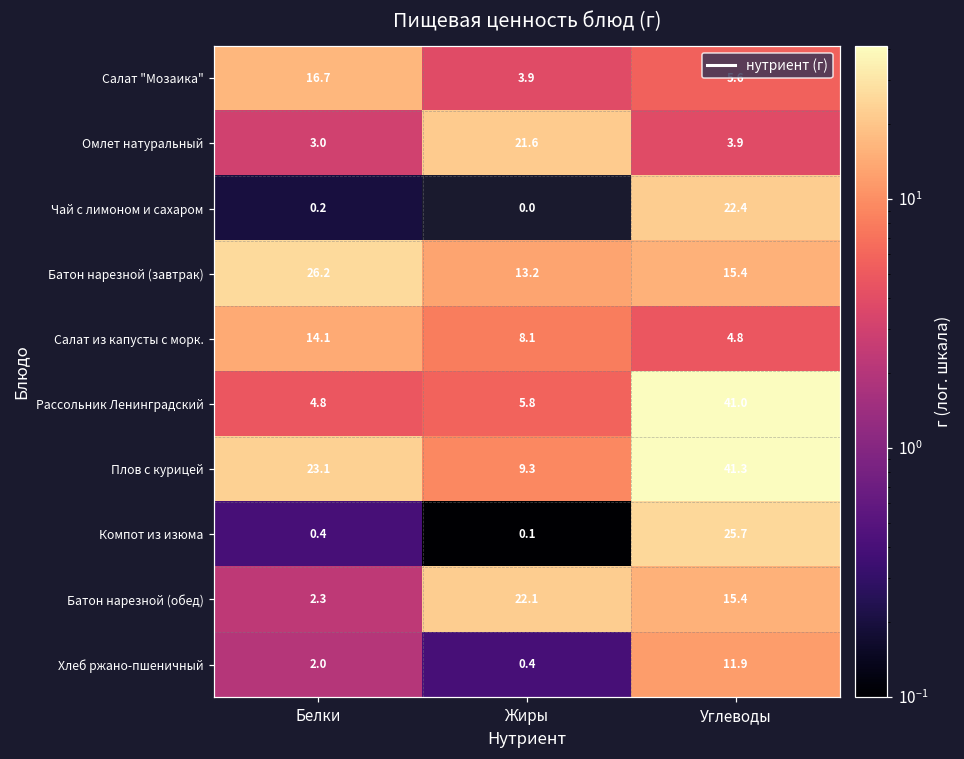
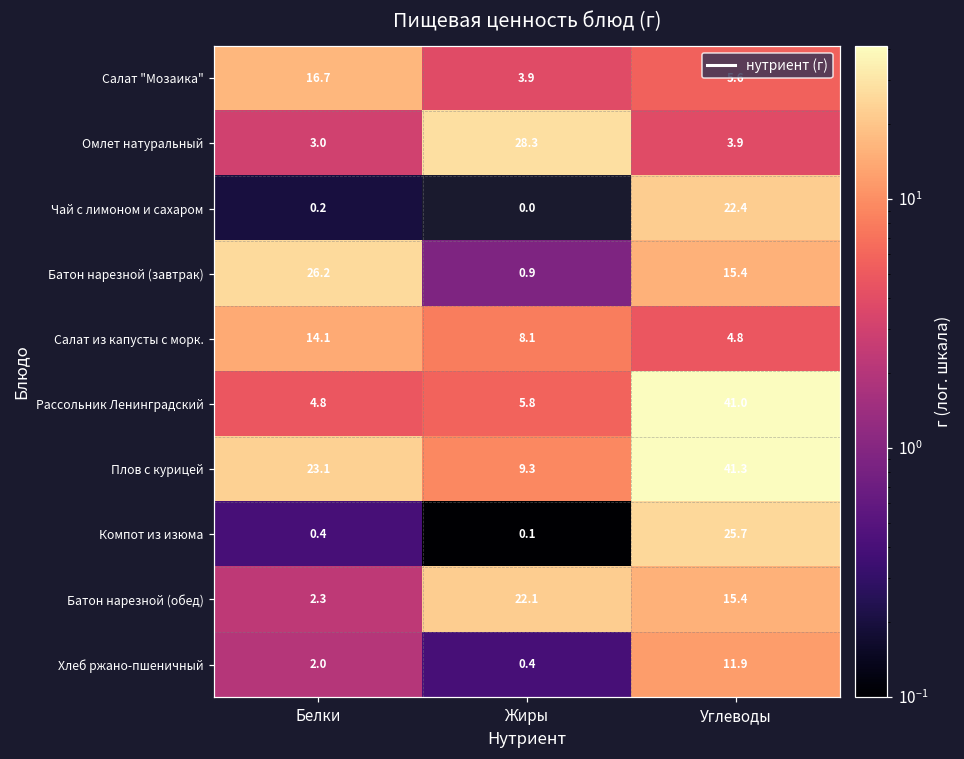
  {
    "Салат \"Мозаика\"": {
      "Белки": 16.7,
      "Жиры": 3.9
    },
    "Омлет натуральный": {
      "Белки": 3.0,
-     "Жиры": 21.6,
+     "Жиры": 28.3,
      "Углеводы": 3.9
    },
    "Чай с лимоном и сахаром": {
      "Белки": 0.2,
      "Жиры": 0.0,
      "Углеводы": 22.4
    },
    "Батон нарезной (завтрак)": {
      "Белки": 26.2,
-     "Жиры": 13.2,
+     "Жиры": 0.9,
      "Углеводы": 15.4
    },
    "Салат из капусты с морк.": {
      "Белки": 14.1,
      "Жиры": 8.1,
      "Углеводы": 4.8
    },
    "Рассольник Ленинградский": {
      "Белки": 4.8,
      "Жиры": 5.8,
      "Углеводы": 41.0
    },
    "Плов с курицей": {
      "Белки": 23.1,
      "Жиры": 9.3,
      "Углеводы": 41.3
    },
    "Компот из изюма": {
      "Белки": 0.4,
      "Жиры": 0.1,
      "Углеводы": 25.7
    },
    "Батон нарезной (обед)": {
      "Белки": 2.3,
      "Жиры": 22.1,
      "Углеводы": 15.4
    },
    "Хлеб ржано-пшеничный": {
      "Белки": 2.0,
      "Жиры": 0.4,
      "Углеводы": 11.9
    }
  }
